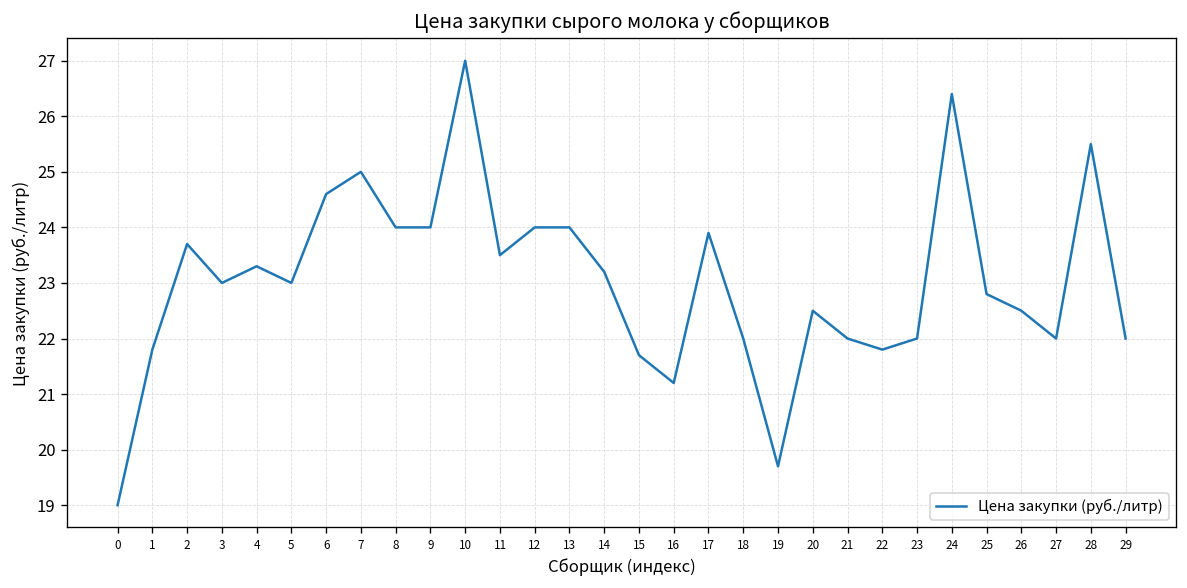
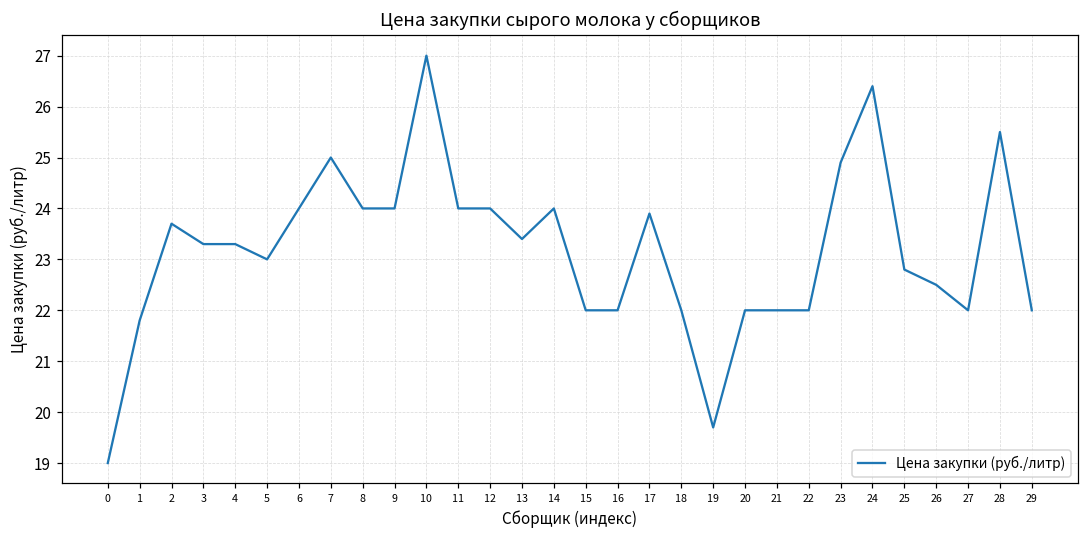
  {
    "0": 19.0,
    "1": 21.8,
    "2": 23.7,
-   "3": 23.0,
+   "3": 23.3,
    "4": 23.3,
    "5": 23.0,
-   "6": 24.6,
+   "6": 24.0,
    "7": 25.0,
    "8": 24.0,
    "9": 24.0,
    "10": 27.0,
-   "11": 23.5,
+   "11": 24.0,
    "12": 24.0,
-   "13": 24.0,
-   "14": 23.2,
-   "15": 21.7,
-   "16": 21.2,
+   "13": 23.4,
+   "14": 24.0,
+   "15": 22.0,
+   "16": 22.0,
    "17": 23.9,
    "18": 22.0,
    "19": 19.7,
-   "20": 22.5,
+   "20": 22.0,
    "21": 22.0,
-   "22": 21.8,
-   "23": 22.0,
+   "22": 22.0,
+   "23": 24.9,
    "24": 26.4,
    "25": 22.8,
    "26": 22.5,
    "27": 22.0,
    "28": 25.5,
    "29": 22.0
  }
